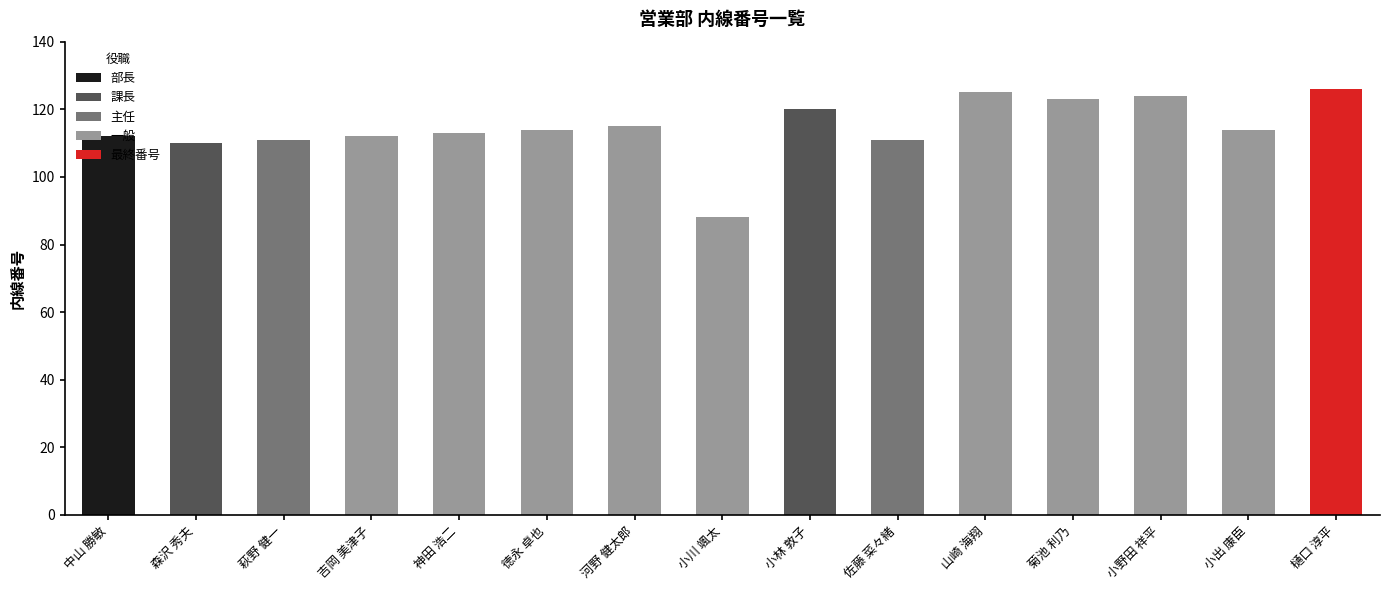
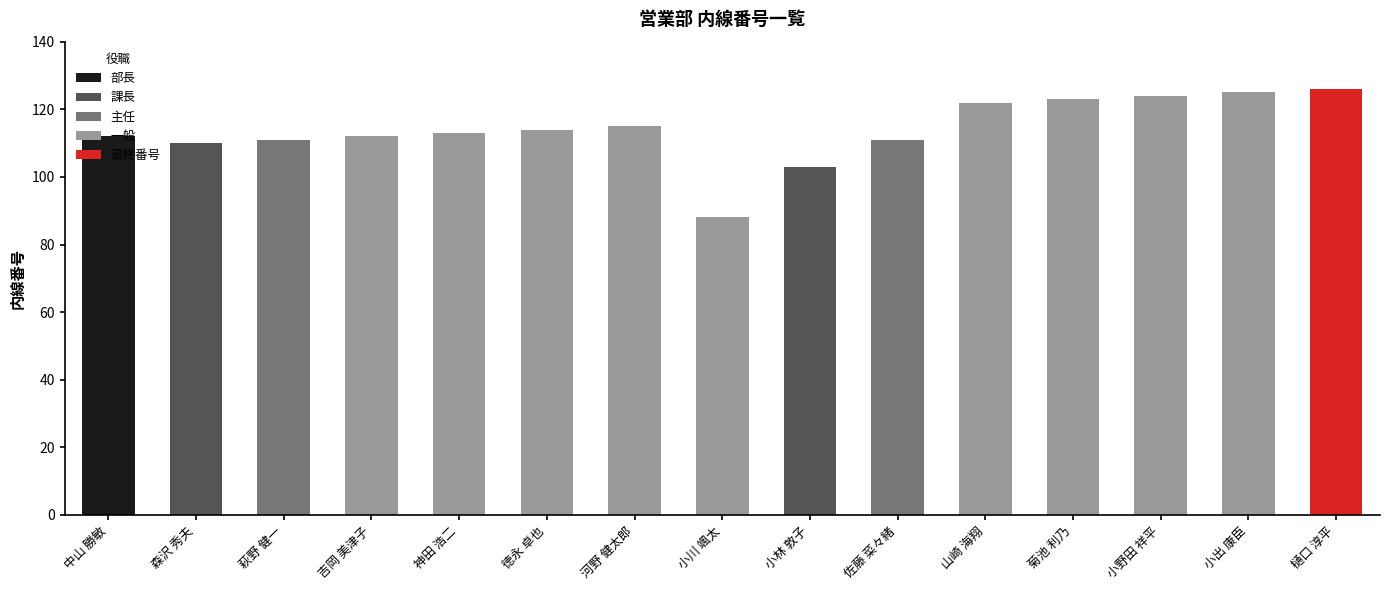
  {
    "中山 勝敏": 112,
    "森沢 秀夫": 110,
    "萩野 健一": 111,
    "吉岡 美津子": 112,
    "神田 浩二": 113,
    "徳永 卓也": 114,
    "河野 健太郎": 115,
    "小川 颯太": 88,
-   "小林 敦子": 120,
+   "小林 敦子": 103,
    "佐藤 菜々緒": 111,
-   "山崎 海翔": 125,
+   "山崎 海翔": 122,
    "菊池 利乃": 123,
    "小野田 祥平": 124,
-   "小出 康臣": 114,
+   "小出 康臣": 125,
    "樋口 淳平": 126
  }
